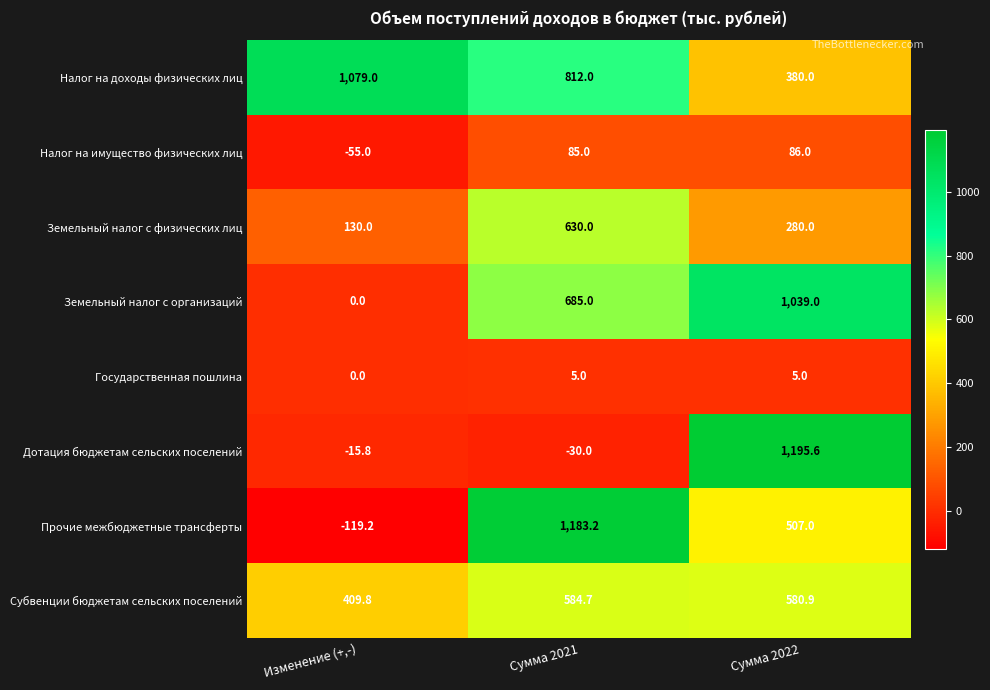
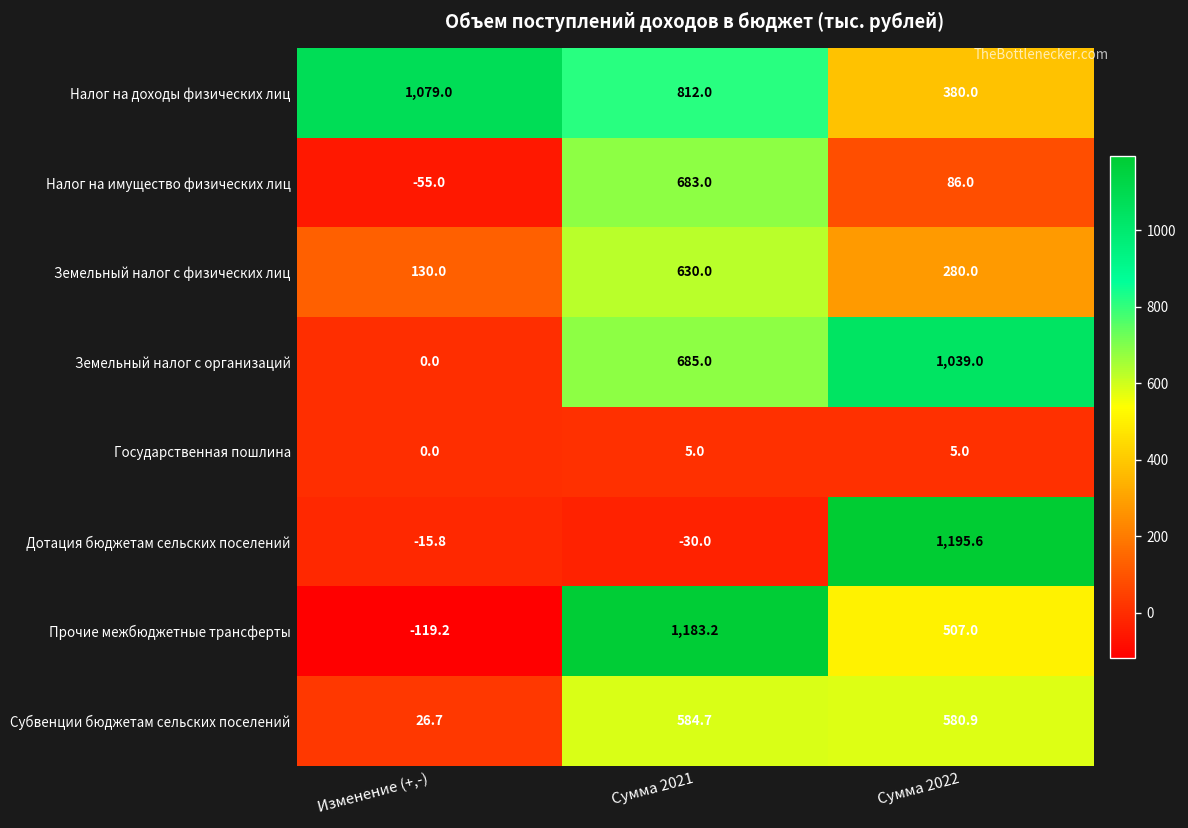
  {
    "Налог на доходы физических лиц": {
      "Изменение (+,-)": "1,079.0",
      "Сумма 2021": "812.0"
    },
    "Налог на имущество физических лиц": {
      "Изменение (+,-)": "-55.0",
-     "Сумма 2021": "85.0",
+     "Сумма 2021": "683.0",
      "Сумма 2022": "86.0"
    },
    "Земельный налог с физических лиц": {
      "Изменение (+,-)": "130.0",
      "Сумма 2021": "630.0",
      "Сумма 2022": "280.0"
    },
    "Земельный налог с организаций": {
      "Изменение (+,-)": "0.0",
      "Сумма 2021": "685.0",
      "Сумма 2022": "1,039.0"
    },
    "Государственная пошлина": {
      "Изменение (+,-)": "0.0",
      "Сумма 2021": "5.0",
      "Сумма 2022": "5.0"
    },
    "Дотация бюджетам сельских поселений": {
      "Изменение (+,-)": "-15.8",
      "Сумма 2021": "-30.0",
      "Сумма 2022": "1,195.6"
    },
    "Прочие межбюджетные трансферты": {
      "Изменение (+,-)": "-119.2",
      "Сумма 2021": "1,183.2",
      "Сумма 2022": "507.0"
    },
    "Субвенции бюджетам сельских поселений": {
-     "Изменение (+,-)": "409.8",
+     "Изменение (+,-)": "26.7",
      "Сумма 2021": "584.7",
      "Сумма 2022": "580.9"
    }
  }
